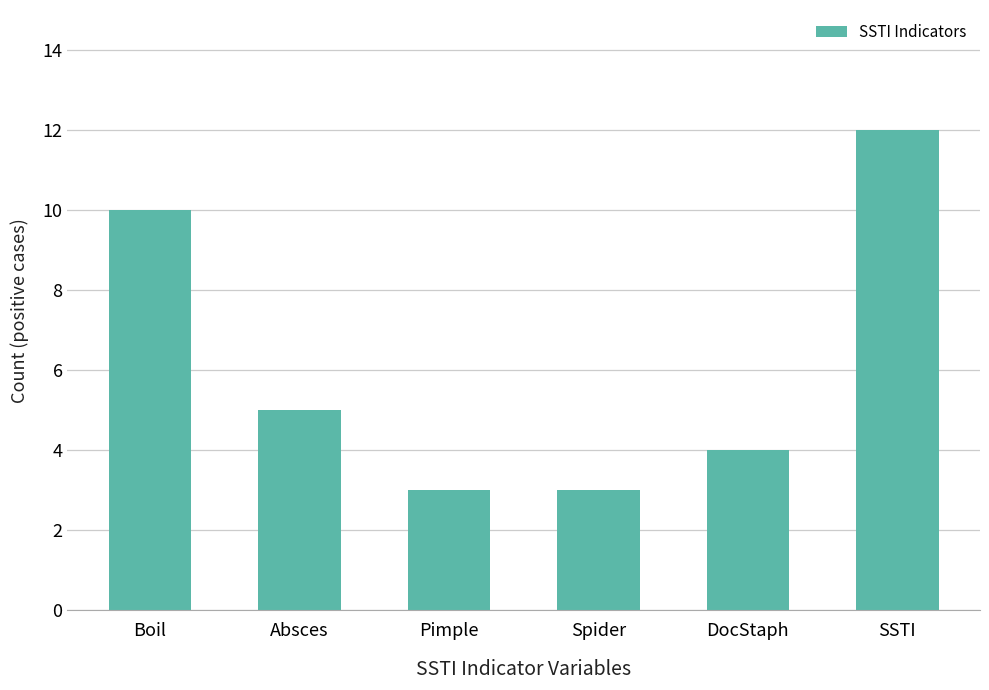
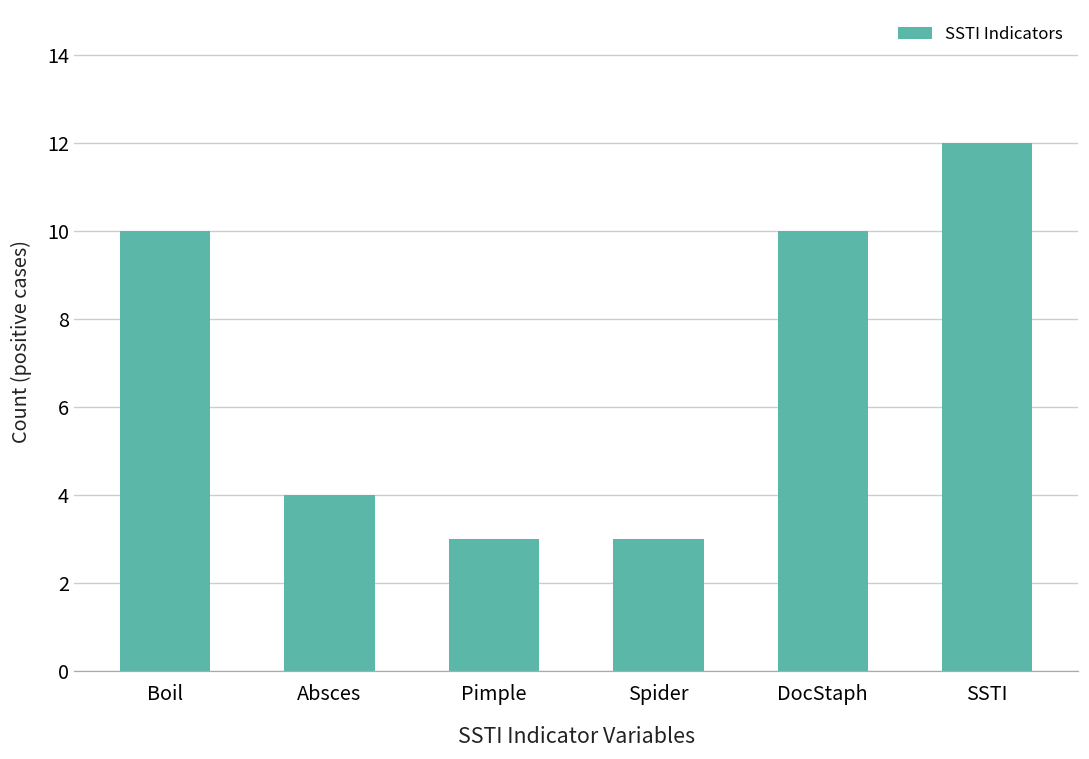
  {
    "Boil": 10,
-   "Absces": 5,
+   "Absces": 4,
    "Pimple": 3,
    "Spider": 3,
-   "DocStaph": 4,
+   "DocStaph": 10,
    "SSTI": 12
  }
